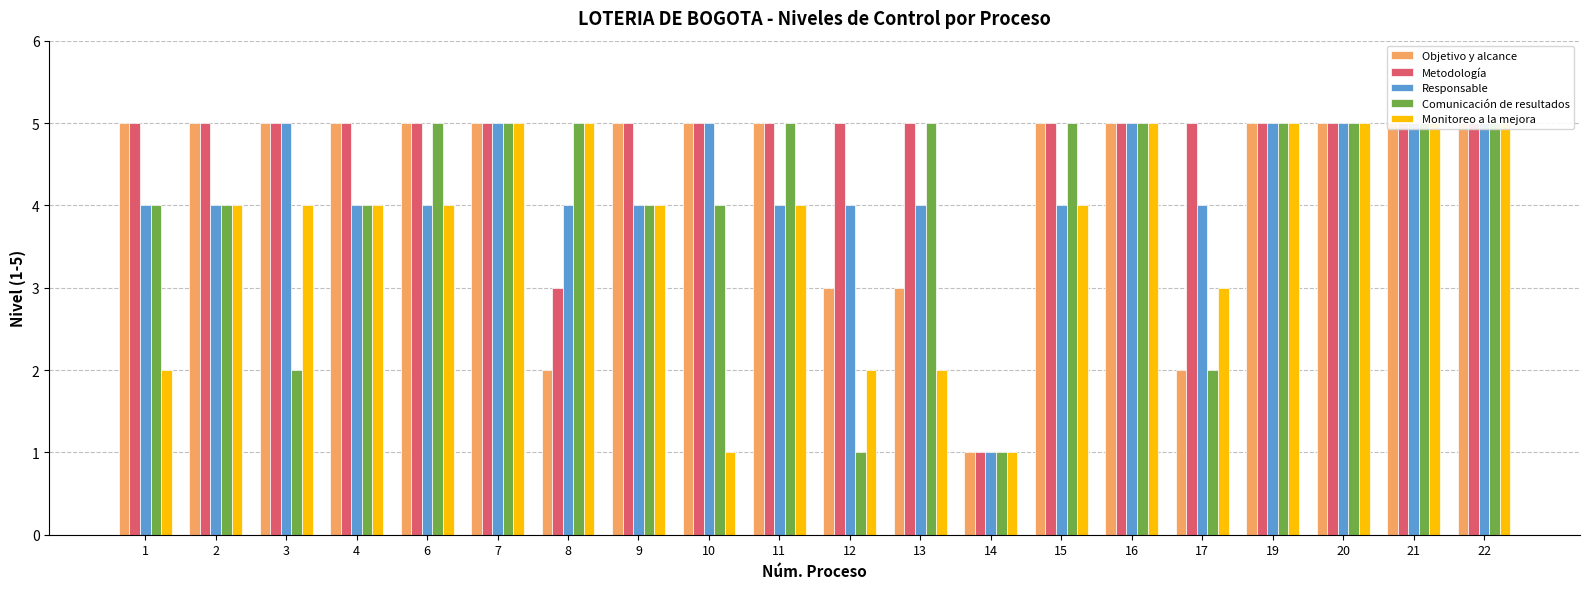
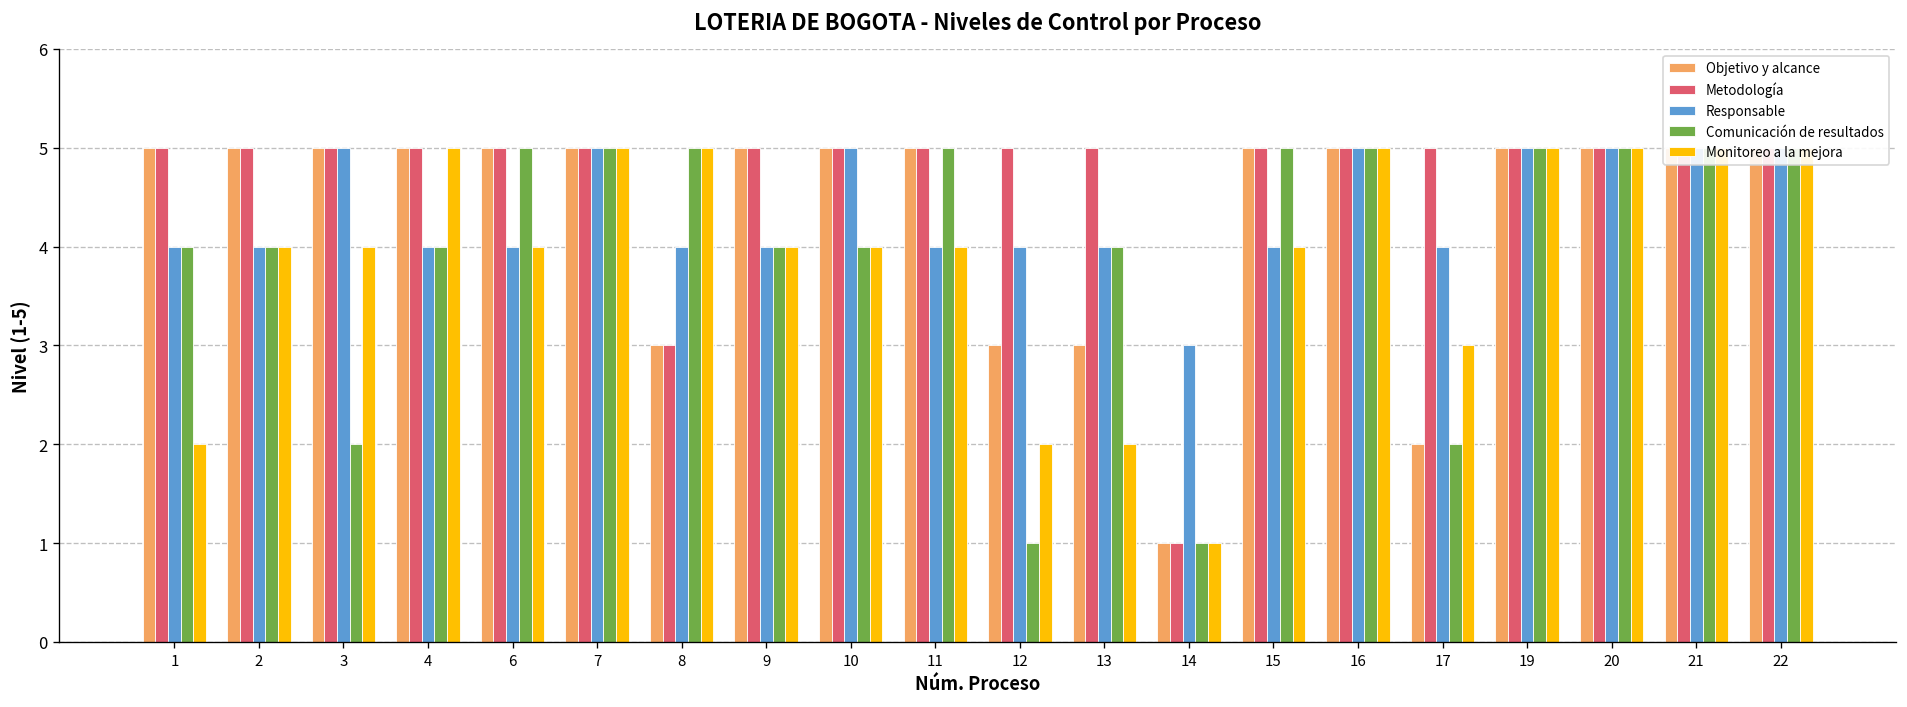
  {
    "Objetivo y alcance": {
      "1": 5,
      "2": 5,
      "3": 5,
      "4": 5,
      "6": 5,
      "7": 5,
-     "8": 2,
+     "8": 3,
      "9": 5,
      "10": 5,
      "11": 5,
      "12": 3,
      "13": 3,
      "14": 1,
      "15": 5,
      "16": 5,
      "17": 2,
      "19": 5,
      "20": 5
    },
    "Metodología": {
      "1": 5,
      "2": 5,
      "3": 5,
      "4": 5,
      "6": 5,
      "7": 5,
      "8": 3,
      "9": 5,
      "10": 5,
      "11": 5,
      "12": 5,
      "13": 5,
      "14": 1,
      "15": 5,
      "16": 5,
      "17": 5,
      "19": 5,
      "20": 5
    },
    "Responsable": {
      "1": 4,
      "2": 4,
      "3": 5,
      "4": 4,
      "6": 4,
      "7": 5,
      "8": 4,
      "9": 4,
      "10": 5,
      "11": 4,
      "12": 4,
      "13": 4,
-     "14": 1,
+     "14": 3,
      "15": 4,
      "16": 5,
      "17": 4,
      "19": 5,
      "20": 5
    },
    "Comunicación de resultados": {
      "1": 4,
      "2": 4,
      "3": 2,
      "4": 4,
      "6": 5,
      "7": 5,
      "8": 5,
      "9": 4,
      "10": 4,
      "11": 5,
      "12": 1,
-     "13": 5,
+     "13": 4,
      "14": 1,
      "15": 5,
      "16": 5,
      "17": 2,
      "19": 5,
      "20": 5
    },
    "Monitoreo a la mejora": {
      "1": 2,
      "2": 4,
      "3": 4,
-     "4": 4,
+     "4": 5,
      "6": 4,
      "7": 5,
      "8": 5,
      "9": 4,
-     "10": 1,
+     "10": 4,
      "11": 4,
      "12": 2,
      "13": 2,
      "14": 1,
      "15": 4,
      "16": 5,
      "17": 3,
      "19": 5,
      "20": 5
    }
  }
